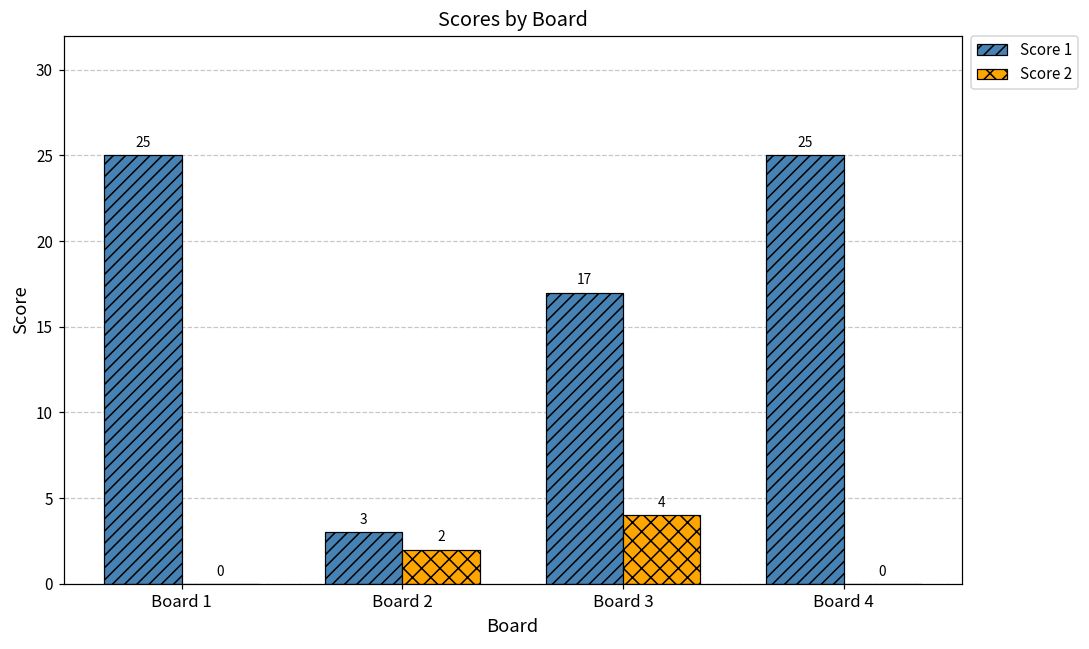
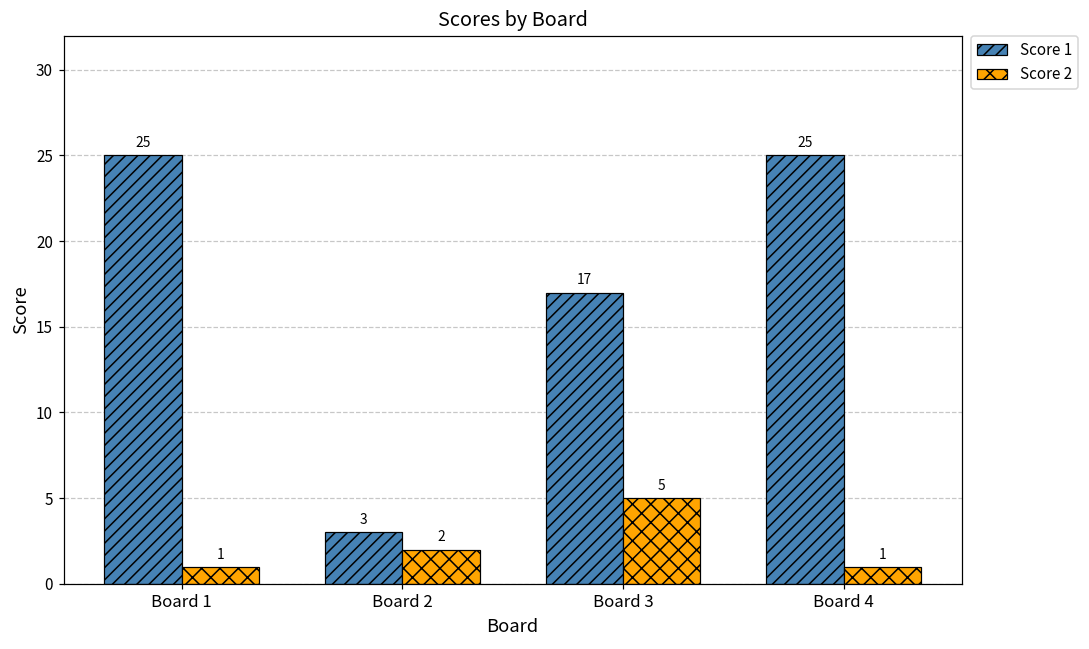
  {
    "Score 1": {
      "Board 1": 25,
      "Board 2": 3,
      "Board 3": 17,
      "Board 4": 25
    },
    "Score 2": {
-     "Board 1": 0,
+     "Board 1": 1,
      "Board 2": 2,
-     "Board 3": 4,
-     "Board 4": 0
+     "Board 3": 5,
+     "Board 4": 1
    }
  }
